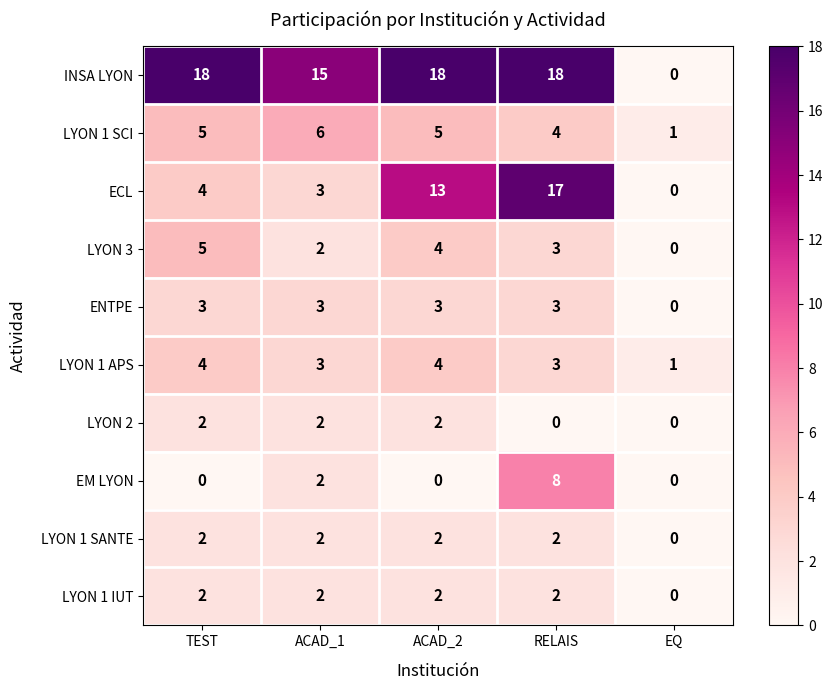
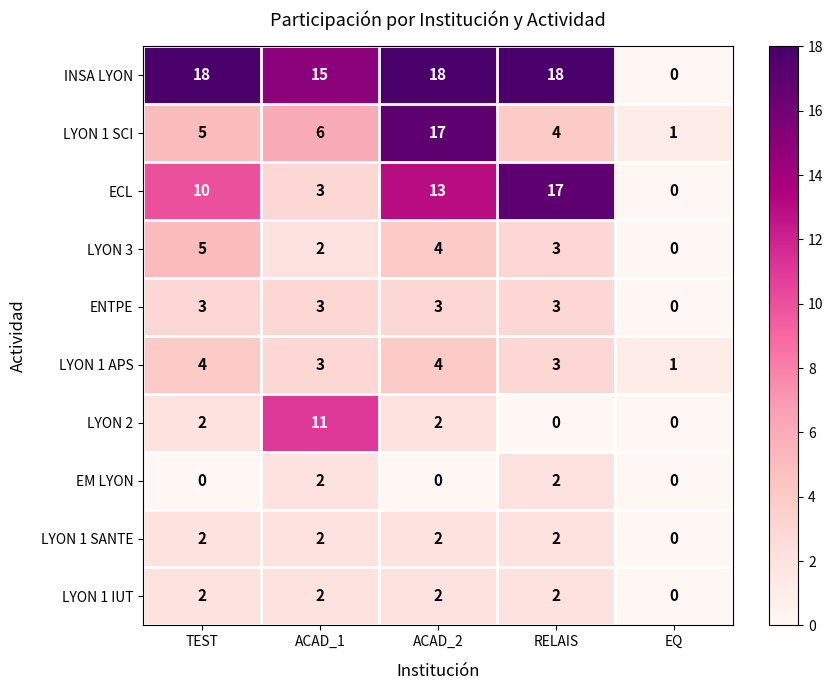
  {
    "INSA LYON": {
      "TEST": 18,
      "ACAD_1": 15,
      "ACAD_2": 18,
      "RELAIS": 18,
      "EQ": 0
    },
    "LYON 1 SCI": {
      "TEST": 5,
      "ACAD_1": 6,
-     "ACAD_2": 5,
+     "ACAD_2": 17,
      "RELAIS": 4,
      "EQ": 1
    },
    "ECL": {
-     "TEST": 4,
+     "TEST": 10,
      "ACAD_1": 3,
      "ACAD_2": 13,
      "RELAIS": 17,
      "EQ": 0
    },
    "LYON 3": {
      "TEST": 5,
      "ACAD_1": 2,
      "ACAD_2": 4,
      "RELAIS": 3,
      "EQ": 0
    },
    "ENTPE": {
      "TEST": 3,
      "ACAD_1": 3,
      "ACAD_2": 3,
      "RELAIS": 3,
      "EQ": 0
    },
    "LYON 1 APS": {
      "TEST": 4,
      "ACAD_1": 3,
      "ACAD_2": 4,
      "RELAIS": 3,
      "EQ": 1
    },
    "LYON 2": {
      "TEST": 2,
-     "ACAD_1": 2,
+     "ACAD_1": 11,
      "ACAD_2": 2,
      "RELAIS": 0,
      "EQ": 0
    },
    "EM LYON": {
      "TEST": 0,
      "ACAD_1": 2,
      "ACAD_2": 0,
-     "RELAIS": 8,
+     "RELAIS": 2,
      "EQ": 0
    },
    "LYON 1 SANTE": {
      "TEST": 2,
      "ACAD_1": 2,
      "ACAD_2": 2,
      "RELAIS": 2,
      "EQ": 0
    },
    "LYON 1 IUT": {
      "TEST": 2,
      "ACAD_1": 2,
      "ACAD_2": 2,
      "RELAIS": 2,
      "EQ": 0
    }
  }
